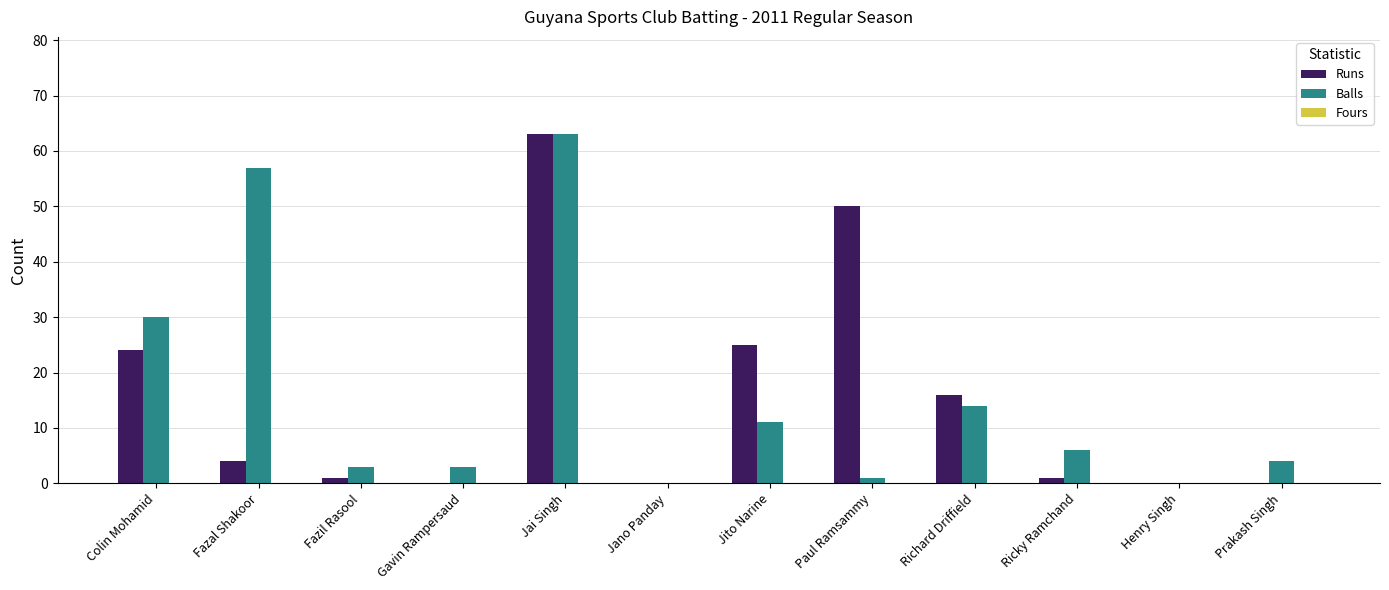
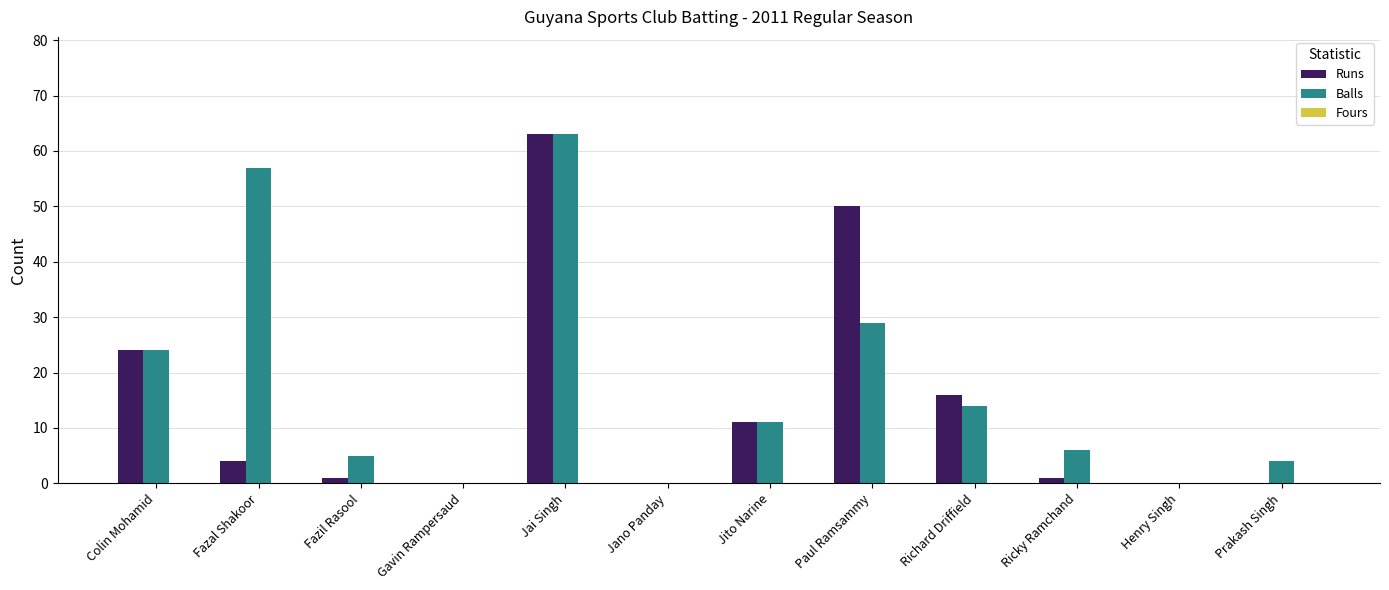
  {
    "Runs": {
      "Colin Mohamid": 24,
      "Fazal Shakoor": 4,
      "Fazil Rasool": 1,
      "Gavin Rampersaud": 0,
      "Jai Singh": 63,
      "Jano Panday": 0,
-     "Jito Narine": 25,
+     "Jito Narine": 11,
      "Paul Ramsammy": 50,
      "Richard Driffield": 16,
      "Ricky Ramchand": 1,
      "Henry Singh": 0,
      "Prakash Singh": 0
    },
    "Balls": {
-     "Colin Mohamid": 30,
+     "Colin Mohamid": 24,
      "Fazal Shakoor": 57,
-     "Fazil Rasool": 3,
-     "Gavin Rampersaud": 3,
+     "Fazil Rasool": 5,
+     "Gavin Rampersaud": 0,
      "Jai Singh": 63,
      "Jano Panday": 0,
      "Jito Narine": 11,
-     "Paul Ramsammy": 1,
+     "Paul Ramsammy": 29,
      "Richard Driffield": 14,
      "Ricky Ramchand": 6,
      "Henry Singh": 0,
      "Prakash Singh": 4
    },
    "Fours": {
      "Colin Mohamid": 0,
      "Fazal Shakoor": 0,
      "Fazil Rasool": 0,
      "Gavin Rampersaud": 0,
      "Jai Singh": 0,
      "Jano Panday": 0,
      "Jito Narine": 0,
      "Paul Ramsammy": 0,
      "Richard Driffield": 0,
      "Ricky Ramchand": 0,
      "Henry Singh": 0,
      "Prakash Singh": 0
    }
  }
